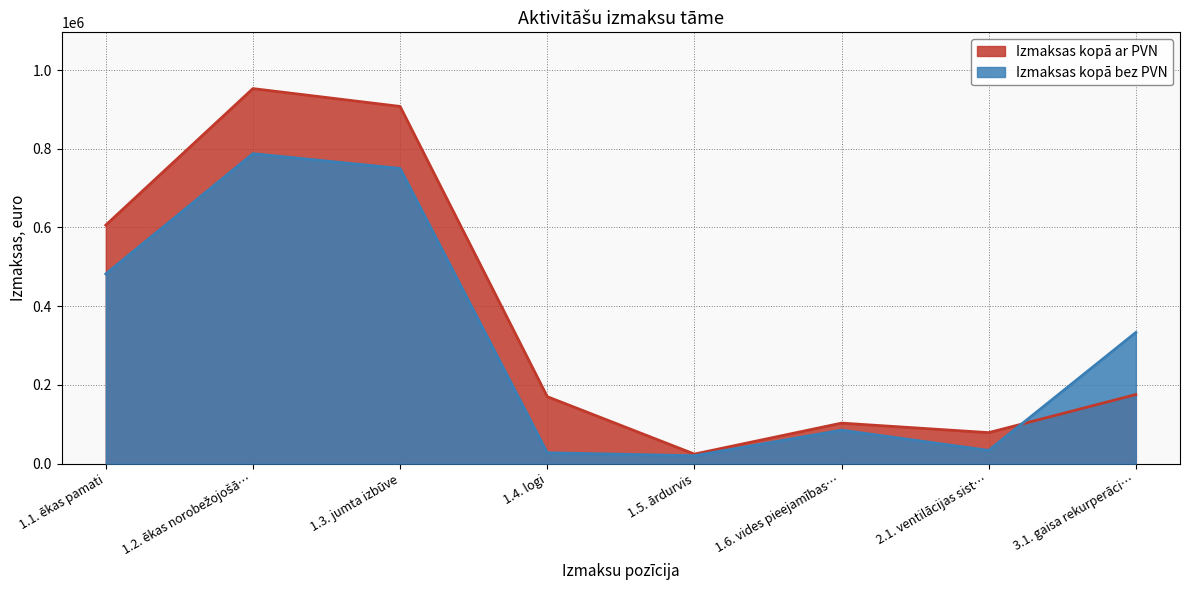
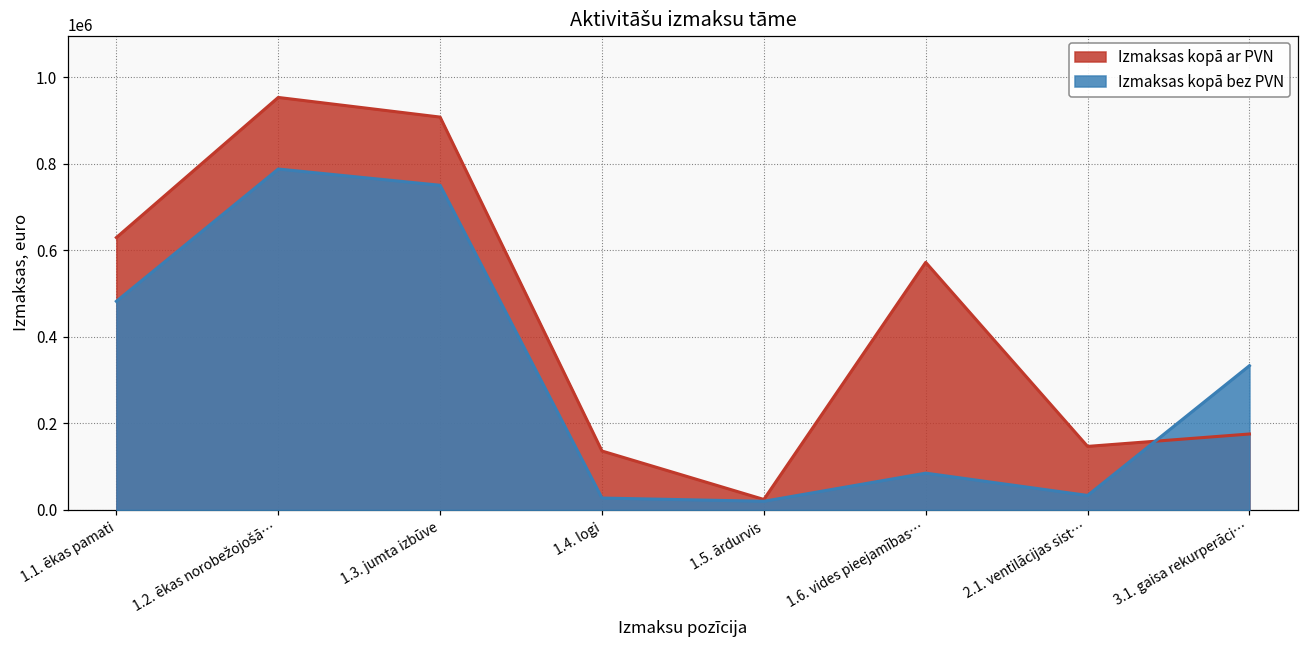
  {
    "Izmaksas kopā ar PVN": {
-     "1.1. ēkas pamati": 610000,
+     "1.1. ēkas pamati": 630000,
      "1.2. ēkas norobežojošā…": 950000,
      "1.3. jumta izbūve": 910000,
-     "1.4. logi": 170000,
-     "1.6. vides pieejamības…": 100000,
-     "2.1. ventilācijas sist…": 80000,
+     "1.4. logi": 140000,
+     "1.6. vides pieejamības…": 570000,
+     "2.1. ventilācijas sist…": 150000,
      "3.1. gaisa rekurperāci…": 180000
    },
    "Izmaksas kopā bez PVN": {
      "1.1. ēkas pamati": 480000,
      "1.2. ēkas norobežojošā…": 790000,
      "1.3. jumta izbūve": 750000,
      "1.4. logi": 30000,
      "1.6. vides pieejamības…": 90000,
      "2.1. ventilācijas sist…": 30000,
      "3.1. gaisa rekurperāci…": 330000
    }
  }
